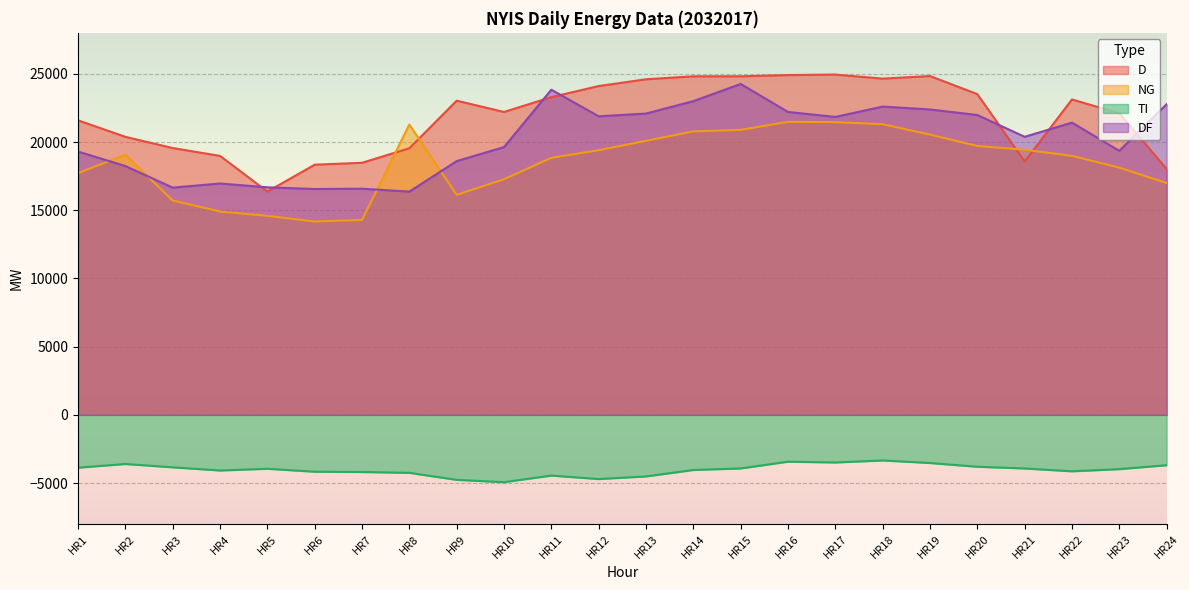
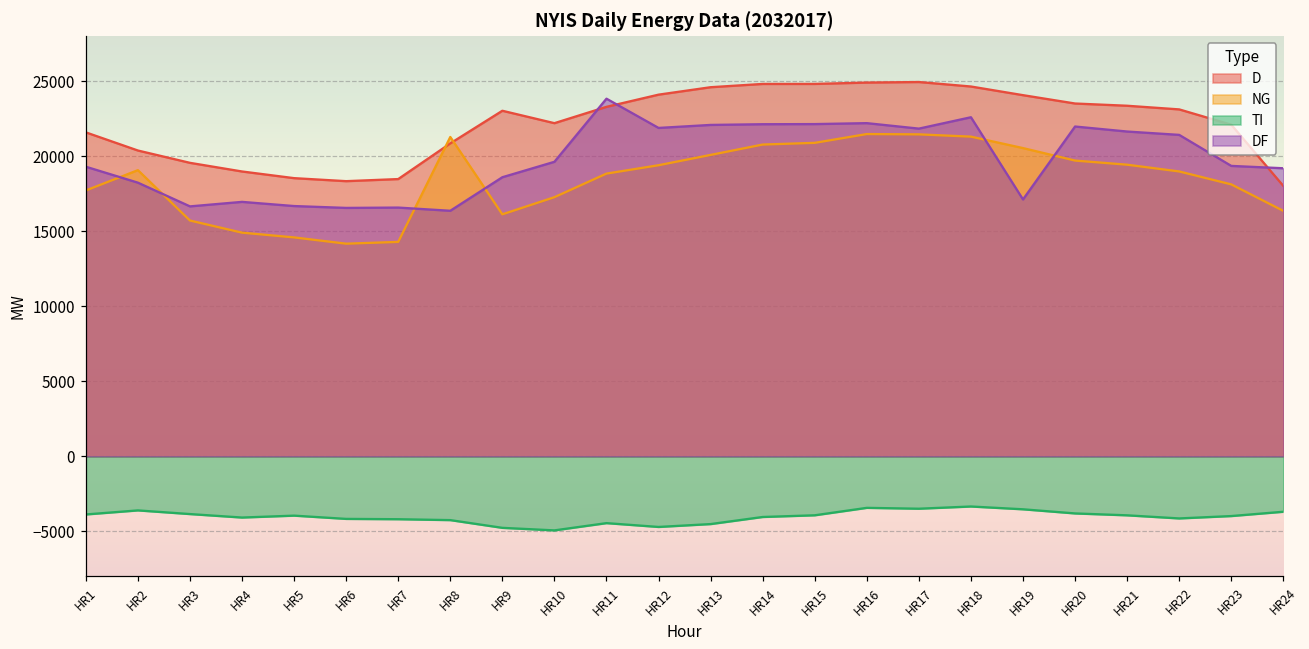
  {
    "D": {
      "HR1": 21600,
      "HR2": 20400,
      "HR3": 19600,
      "HR4": 19000,
-     "HR5": 16400,
+     "HR5": 18500,
      "HR6": 18300,
      "HR7": 18500,
-     "HR8": 19500,
+     "HR8": 20900,
      "HR9": 23000,
      "HR10": 22200,
      "HR11": 23300,
      "HR12": 24100,
      "HR13": 24600,
      "HR14": 24800,
      "HR15": 24800,
      "HR16": 24900,
      "HR17": 24900,
      "HR18": 24600,
-     "HR19": 24800,
+     "HR19": 24100,
      "HR20": 23500,
-     "HR21": 18600,
+     "HR21": 23400,
      "HR22": 23100,
      "HR24": 18000
    },
    "NG": {
      "HR1": 17700,
      "HR2": 19100,
      "HR3": 15700,
      "HR4": 14900,
      "HR5": 14600,
      "HR6": 14200,
      "HR7": 14300,
      "HR8": 21300,
      "HR9": 16100,
      "HR10": 17300,
      "HR11": 18800,
      "HR12": 19400,
      "HR13": 20100,
      "HR14": 20800,
      "HR15": 20900,
      "HR16": 21500,
      "HR17": 21500,
      "HR18": 21300,
      "HR19": 20500,
      "HR20": 19700,
      "HR21": 19400,
      "HR22": 19000,
      "HR23": 18100,
-     "HR24": 17000
+     "HR24": 16400
    },
    "DF": {
      "HR1": 19300,
      "HR2": 18200,
      "HR3": 16700,
      "HR4": 17000,
      "HR5": 16700,
      "HR6": 16600,
      "HR7": 16600,
      "HR8": 16400,
      "HR9": 18600,
      "HR10": 19600,
      "HR11": 23800,
      "HR12": 21900,
      "HR13": 22100,
-     "HR14": 23000,
-     "HR15": 24300,
+     "HR14": 22100,
+     "HR15": 22100,
      "HR16": 22200,
      "HR17": 21800,
      "HR18": 22600,
-     "HR19": 22400,
+     "HR19": 17100,
      "HR20": 22000,
-     "HR21": 20400,
+     "HR21": 21600,
      "HR22": 21400,
      "HR23": 19400,
-     "HR24": 22800
+     "HR24": 19200
    }
  }
